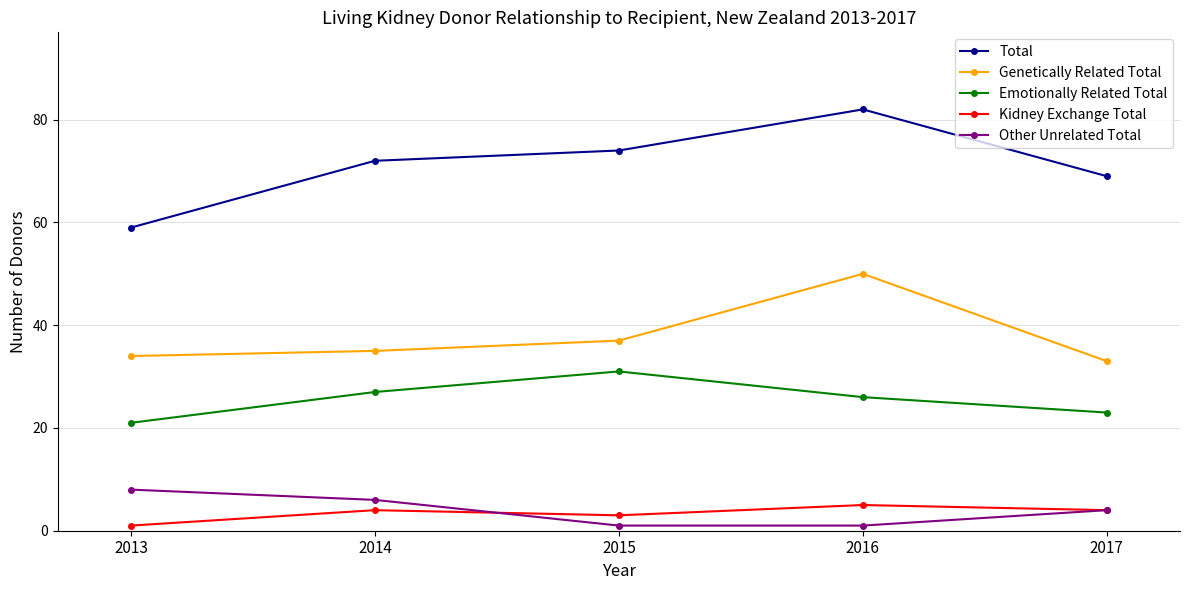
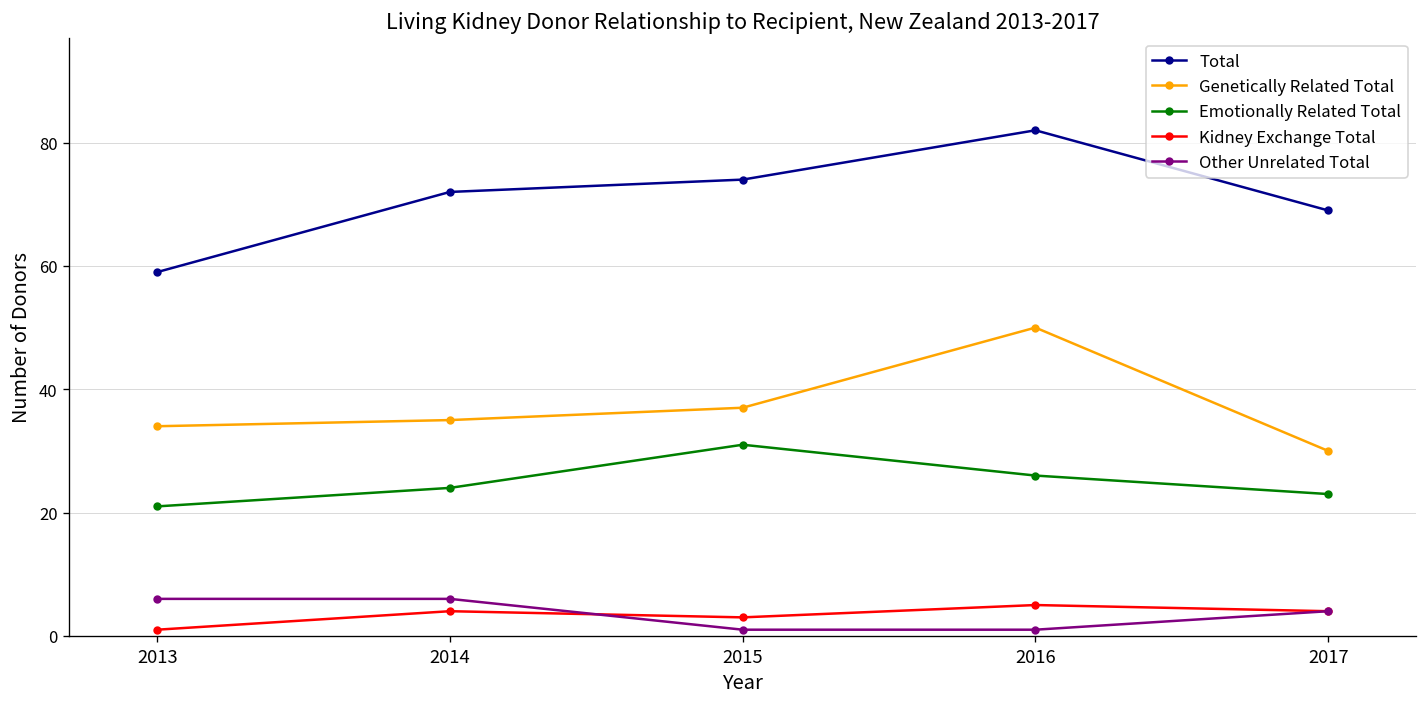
  {
    "Total": {
      "2013": 59,
      "2014": 72,
      "2015": 74,
      "2016": 82,
      "2017": 69
    },
    "Genetically Related Total": {
      "2013": 34,
      "2014": 35,
      "2015": 37,
      "2016": 50,
-     "2017": 33
+     "2017": 30
    },
    "Emotionally Related Total": {
      "2013": 21,
-     "2014": 27,
+     "2014": 24,
      "2015": 31,
      "2016": 26,
      "2017": 23
    },
    "Kidney Exchange Total": {
      "2013": 1,
      "2014": 4,
      "2015": 3,
      "2016": 5
    },
    "Other Unrelated Total": {
-     "2013": 8,
+     "2013": 6,
      "2014": 6,
      "2015": 1,
      "2016": 1
    }
  }
